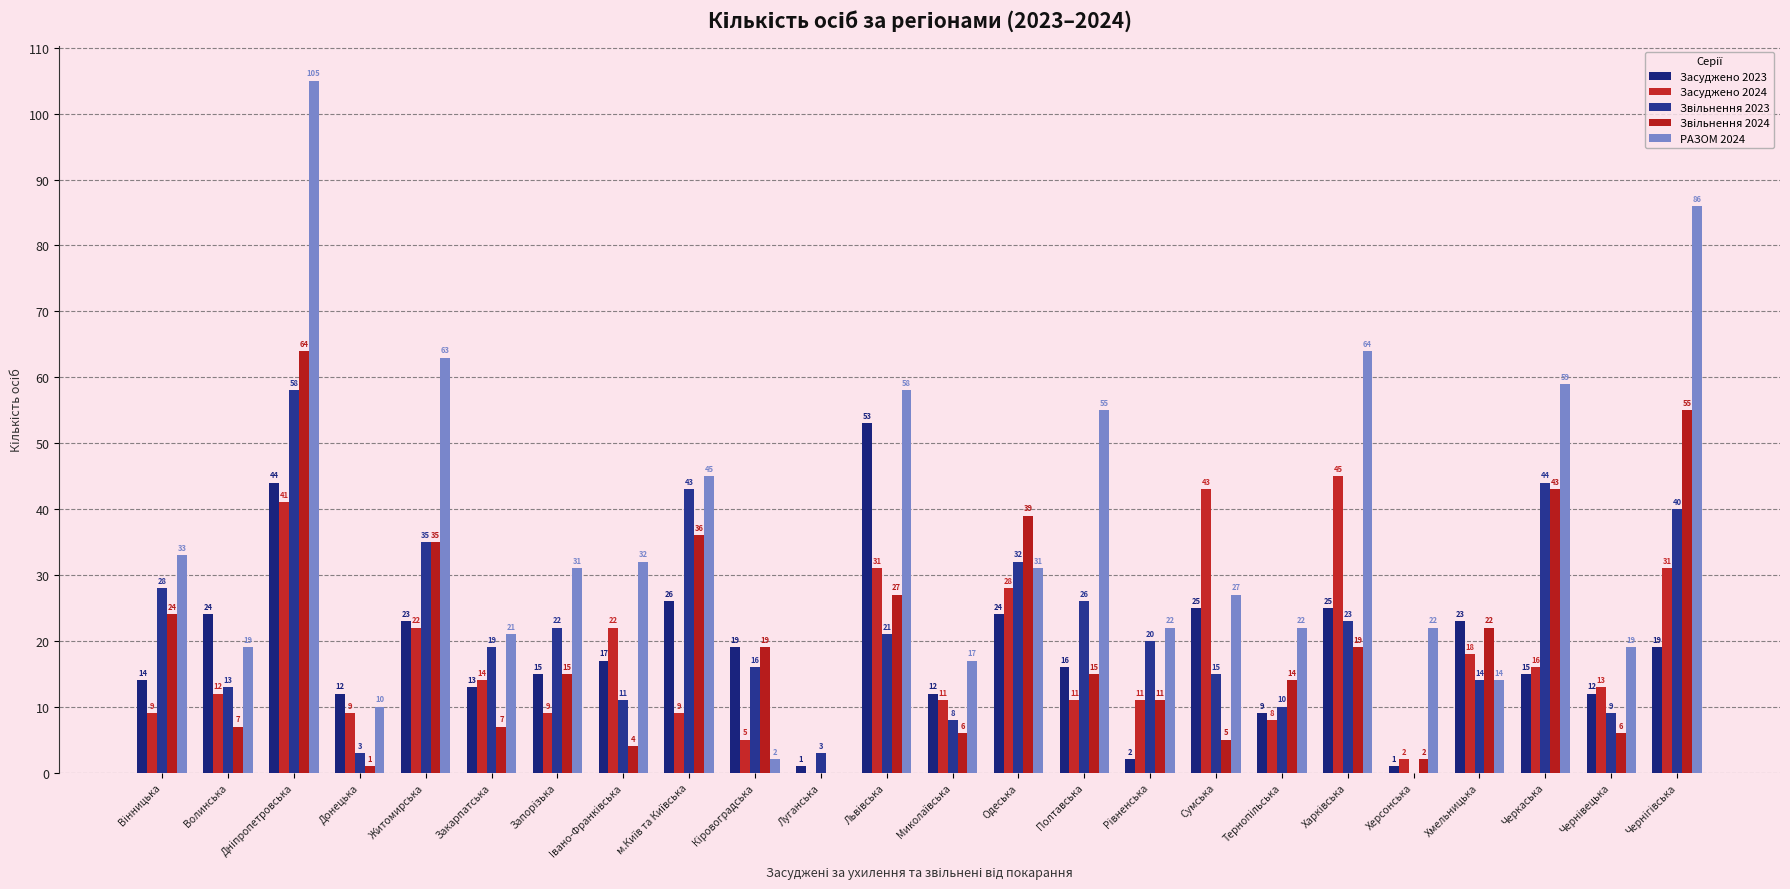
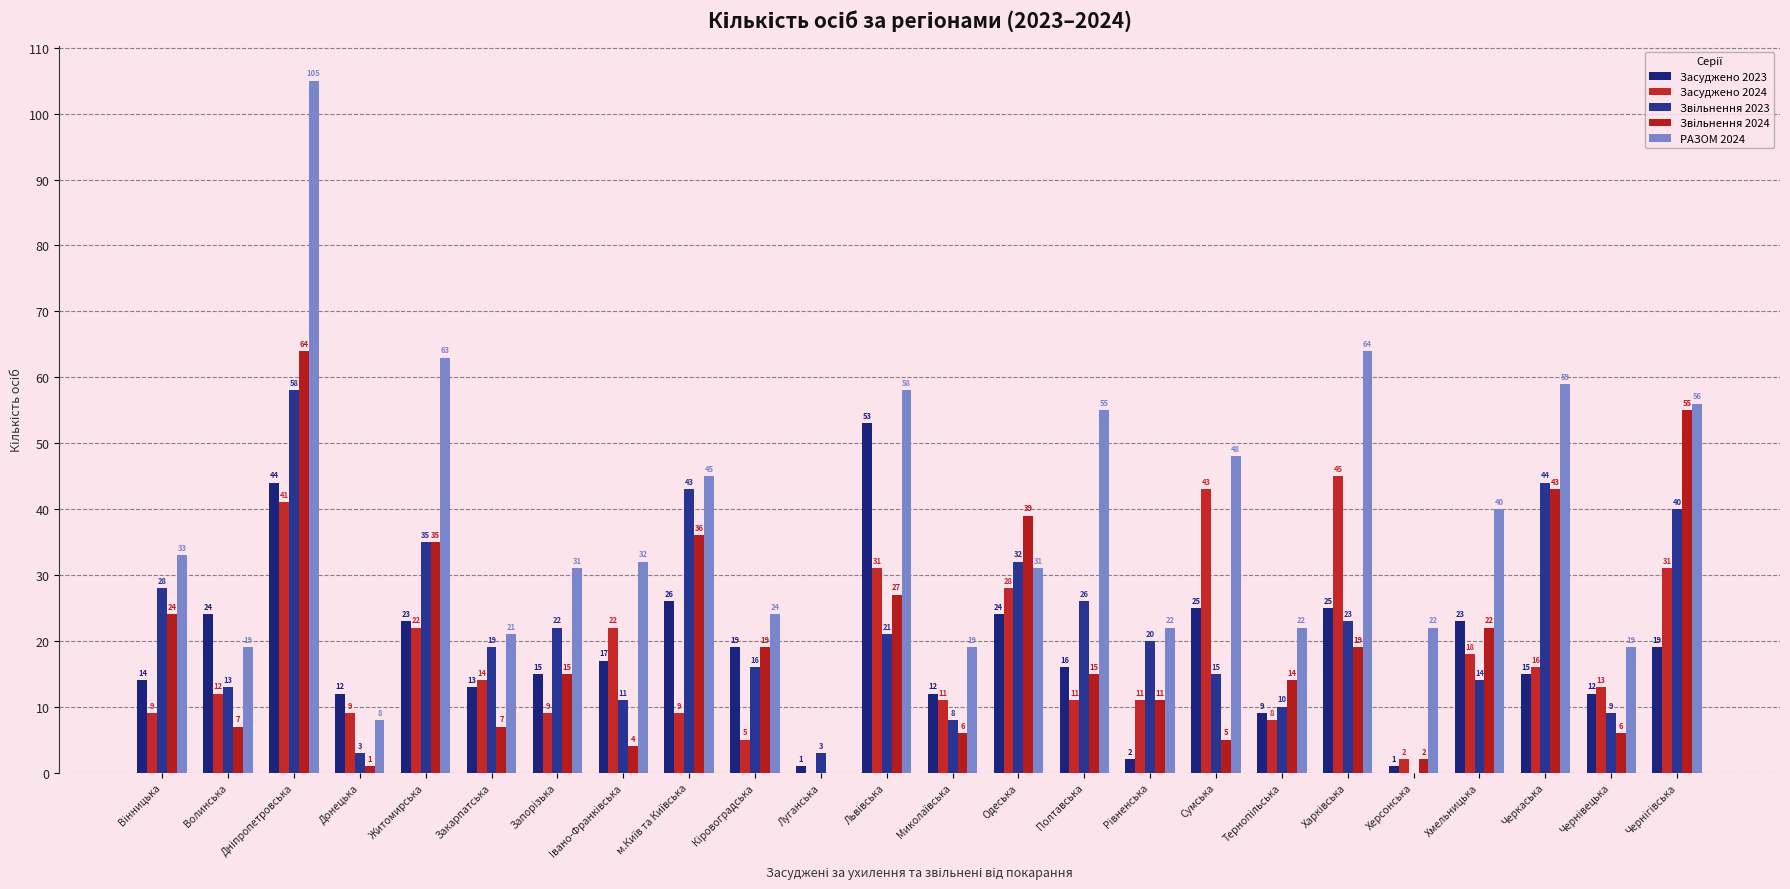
  {
    "РАЗОМ 2024": {
      "Вінницька": 33,
      "Волинська": 19,
      "Дніпропетровська": 105,
-     "Донецька": 10,
+     "Донецька": 8,
      "Житомирська": 63,
      "Закарпатська": 21,
      "Запорізька": 31,
      "Івано-Франківська": 32,
      "м.Київ та Київська": 45,
-     "Кіровоградська": 2,
+     "Кіровоградська": 24,
      "Львівська": 58,
-     "Миколаївська": 17,
+     "Миколаївська": 19,
      "Одеська": 31,
      "Полтавська": 55,
      "Рівненська": 22,
-     "Сумська": 27,
+     "Сумська": 48,
      "Тернопільська": 22,
      "Харківська": 64,
      "Херсонська": 22,
-     "Хмельницька": 14,
+     "Хмельницька": 40,
      "Черкаська": 59,
      "Чернівецька": 19,
-     "Чернігівська": 86
+     "Чернігівська": 56
    }
  }
